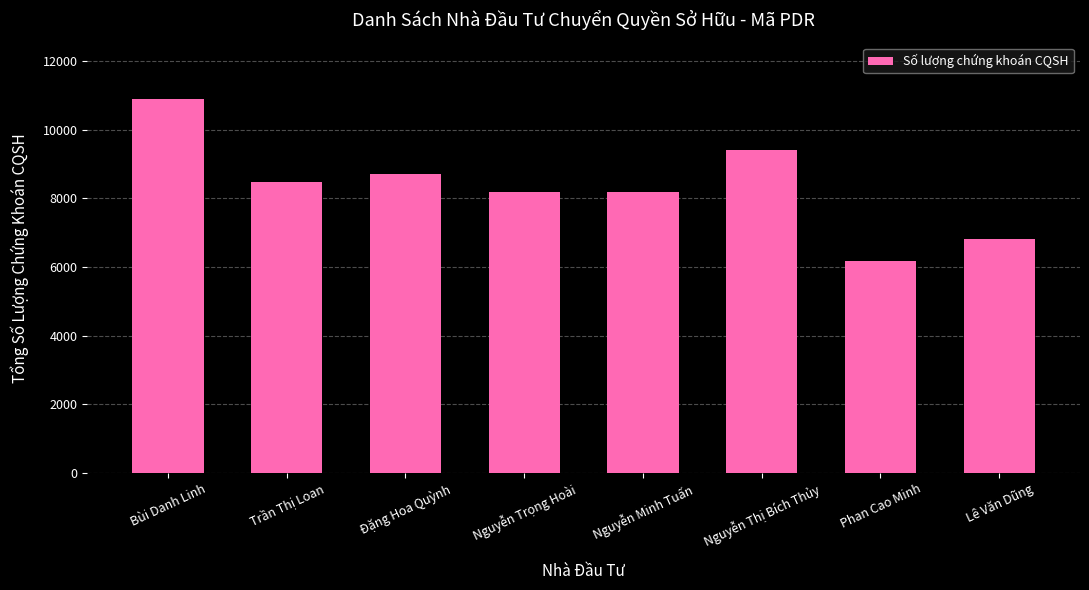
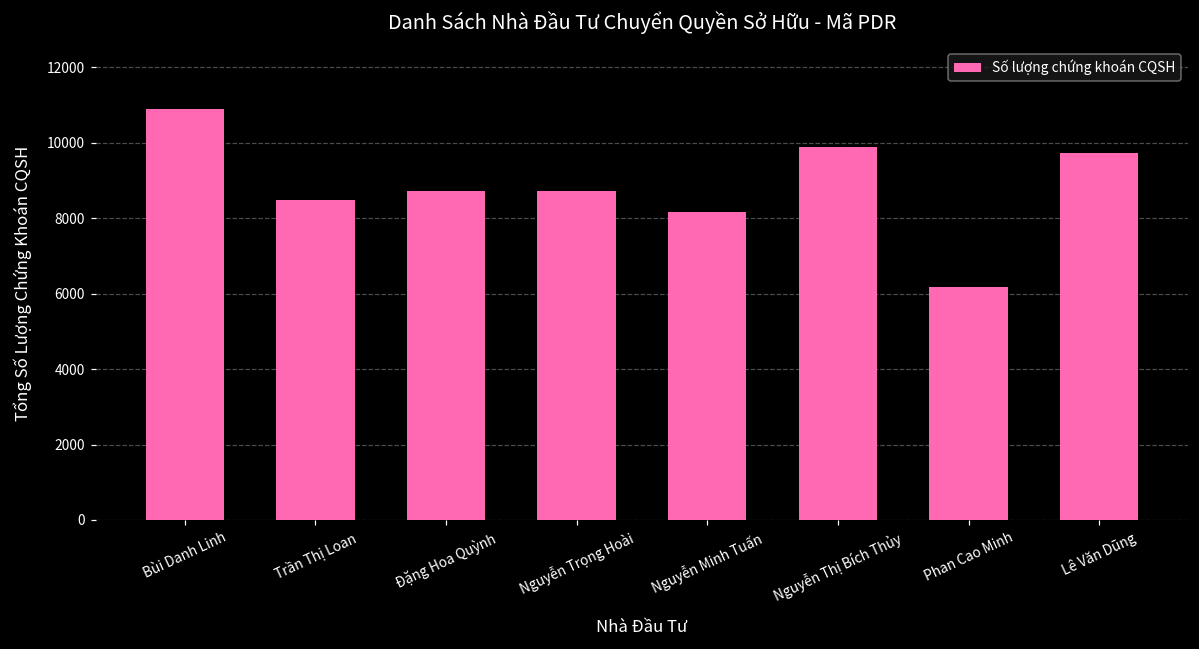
  {
    "Bùi Danh Linh": 10900,
    "Trần Thị Loan": 8500,
    "Đặng Hoa Quỳnh": 8700,
-   "Nguyễn Trọng Hoài": 8200,
+   "Nguyễn Trọng Hoài": 8700,
    "Nguyễn Minh Tuấn": 8200,
-   "Nguyễn Thị Bích Thủy": 9400,
+   "Nguyễn Thị Bích Thủy": 9900,
    "Phan Cao Minh": 6200,
-   "Lê Văn Dũng": 6800
+   "Lê Văn Dũng": 9700
  }
